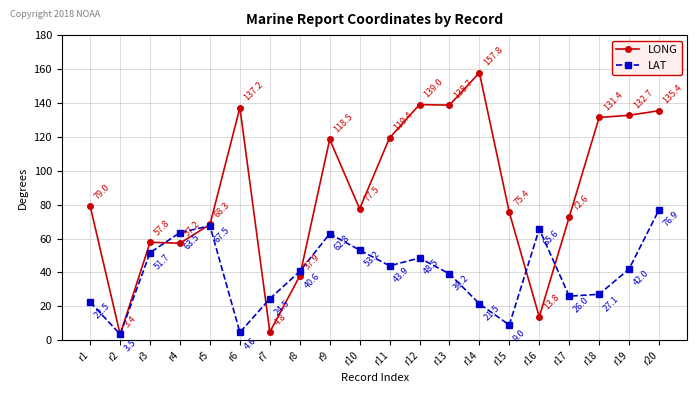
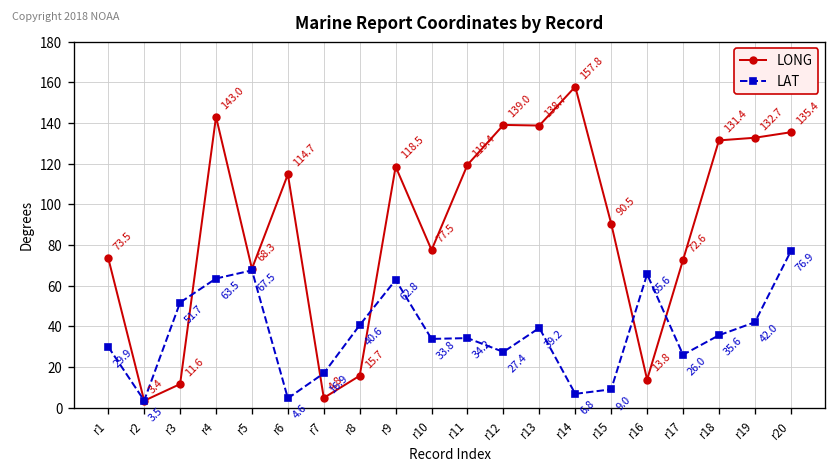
  {
    "LONG": {
-     "r1": 79.0,
-     "r3": 57.8,
-     "r4": 57.2,
-     "r6": 137.2,
-     "r8": 37.9,
+     "r1": 73.5,
+     "r3": 11.6,
+     "r4": 143.0,
+     "r6": 114.7,
+     "r8": 15.7,
      "r9": 118.5,
      "r10": 77.5,
      "r11": 119.4,
      "r12": 139.0,
      "r13": 138.7,
      "r14": 157.8,
-     "r15": 75.4,
+     "r15": 90.5,
      "r16": 13.8,
      "r17": 72.6,
      "r18": 131.4,
      "r19": 132.7,
      "r20": 135.4
    },
    "LAT": {
-     "r1": 22.5,
+     "r1": 29.9,
      "r3": 51.7,
      "r4": 63.5,
      "r6": 4.6,
-     "r7": 24.5,
+     "r7": 16.9,
      "r8": 40.6,
      "r9": 62.8,
-     "r10": 53.2,
-     "r11": 43.9,
-     "r12": 48.5,
+     "r10": 33.8,
+     "r11": 34.2,
+     "r12": 27.4,
      "r13": 39.2,
-     "r14": 21.5,
+     "r14": 6.8,
      "r15": 9.0,
      "r16": 65.6,
      "r17": 26.0,
-     "r18": 27.1,
+     "r18": 35.6,
      "r19": 42.0,
      "r20": 76.9
    }
  }
